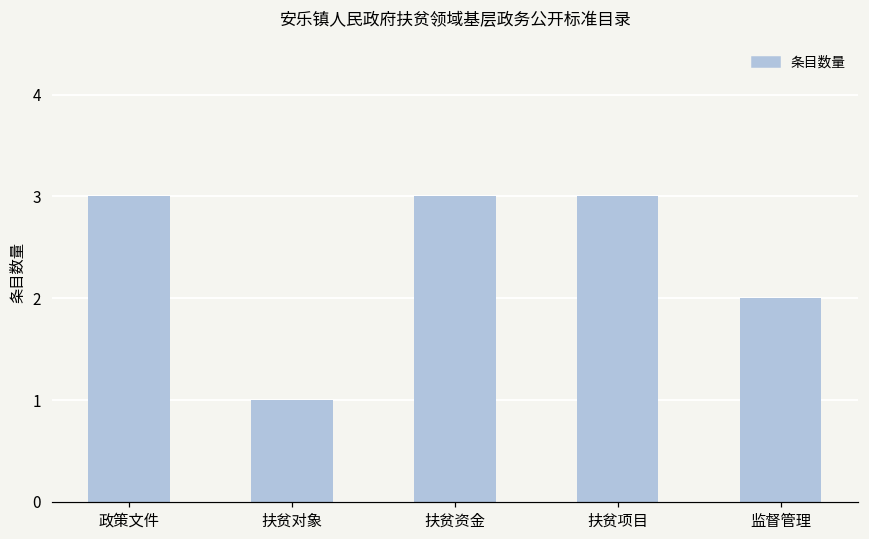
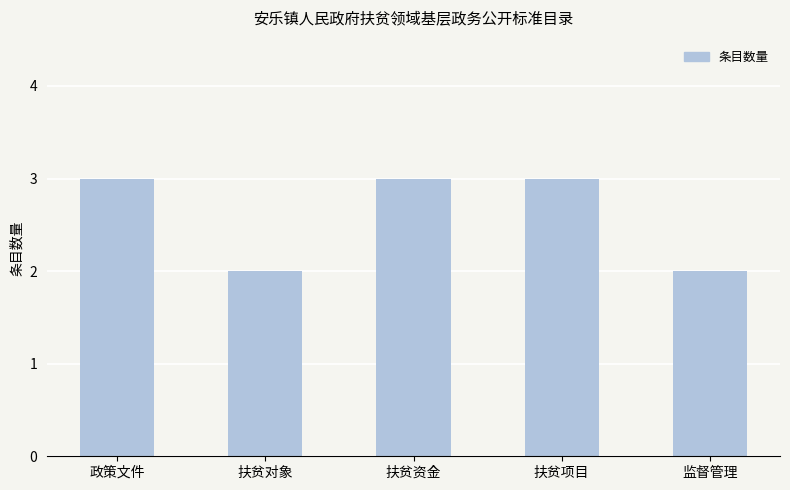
  {
    "政策文件": 3,
-   "扶贫对象": 1,
+   "扶贫对象": 2,
    "扶贫资金": 3,
    "扶贫项目": 3,
    "监督管理": 2
  }
